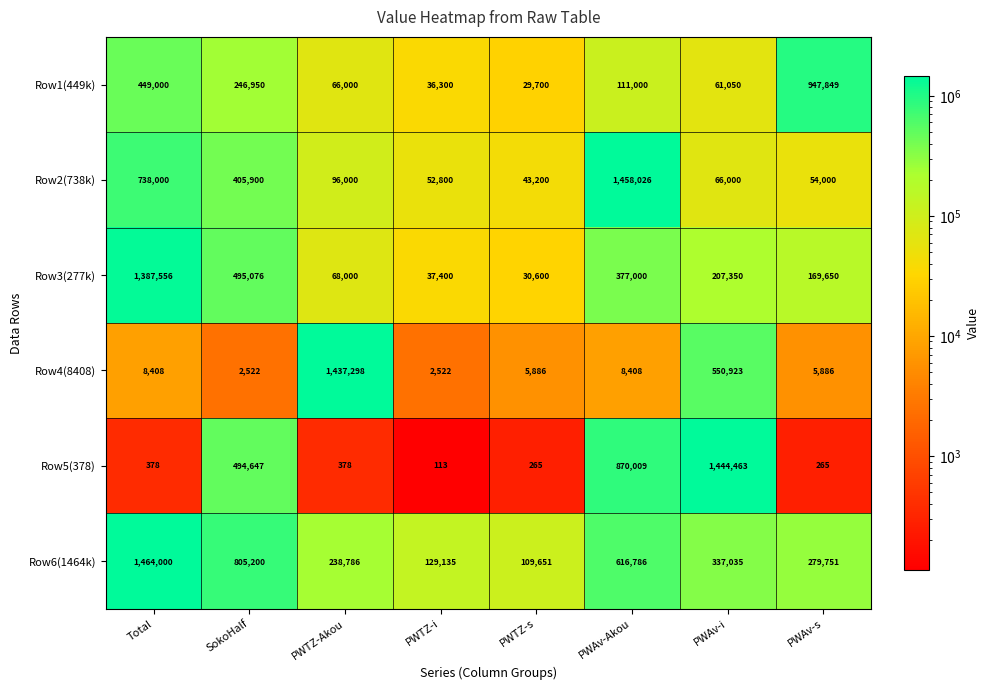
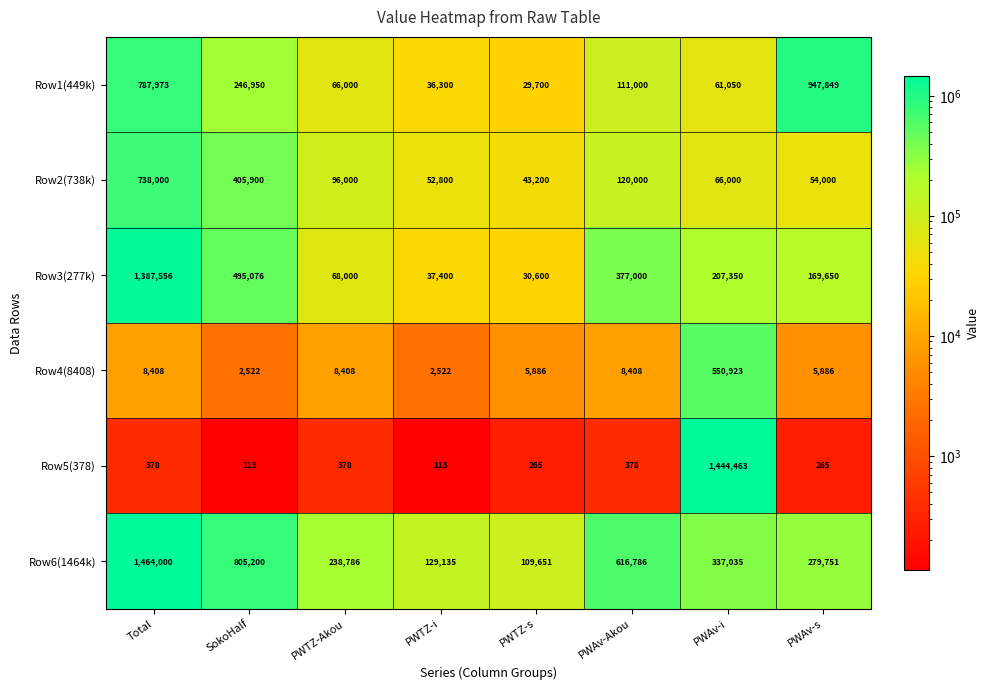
  {
    "Row1(449k)": {
-     "Total": "449,000",
+     "Total": "787,973",
      "SokoHalf": "246,950",
      "PWTZ-Akou": "66,000",
      "PWTZ-i": "36,300",
      "PWTZ-s": "29,700",
      "PWAv-Akou": "111,000",
      "PWAv-i": "61,050",
      "PWAv-s": "947,849"
    },
    "Row2(738k)": {
      "Total": "738,000",
      "SokoHalf": "405,900",
      "PWTZ-Akou": "96,000",
      "PWTZ-i": "52,800",
      "PWTZ-s": "43,200",
-     "PWAv-Akou": "1,458,026",
+     "PWAv-Akou": "120,000",
      "PWAv-i": "66,000",
      "PWAv-s": "54,000"
    },
    "Row3(277k)": {
      "Total": "1,387,556",
      "SokoHalf": "495,076",
      "PWTZ-Akou": "68,000",
      "PWTZ-i": "37,400",
      "PWTZ-s": "30,600",
      "PWAv-Akou": "377,000",
      "PWAv-i": "207,350",
      "PWAv-s": "169,650"
    },
    "Row4(8408)": {
      "Total": "8,408",
      "SokoHalf": "2,522",
-     "PWTZ-Akou": "1,437,298",
+     "PWTZ-Akou": "8,408",
      "PWTZ-i": "2,522",
      "PWTZ-s": "5,886",
      "PWAv-Akou": "8,408",
      "PWAv-i": "550,923",
      "PWAv-s": "5,886"
    },
    "Row5(378)": {
      "Total": "378",
-     "SokoHalf": "494,647",
+     "SokoHalf": "113",
      "PWTZ-Akou": "378",
      "PWTZ-i": "113",
      "PWTZ-s": "265",
-     "PWAv-Akou": "870,009",
+     "PWAv-Akou": "378",
      "PWAv-i": "1,444,463",
      "PWAv-s": "265"
    },
    "Row6(1464k)": {
      "Total": "1,464,000",
      "SokoHalf": "805,200",
      "PWTZ-Akou": "238,786",
      "PWTZ-i": "129,135",
      "PWTZ-s": "109,651",
      "PWAv-Akou": "616,786",
      "PWAv-i": "337,035",
      "PWAv-s": "279,751"
    }
  }
